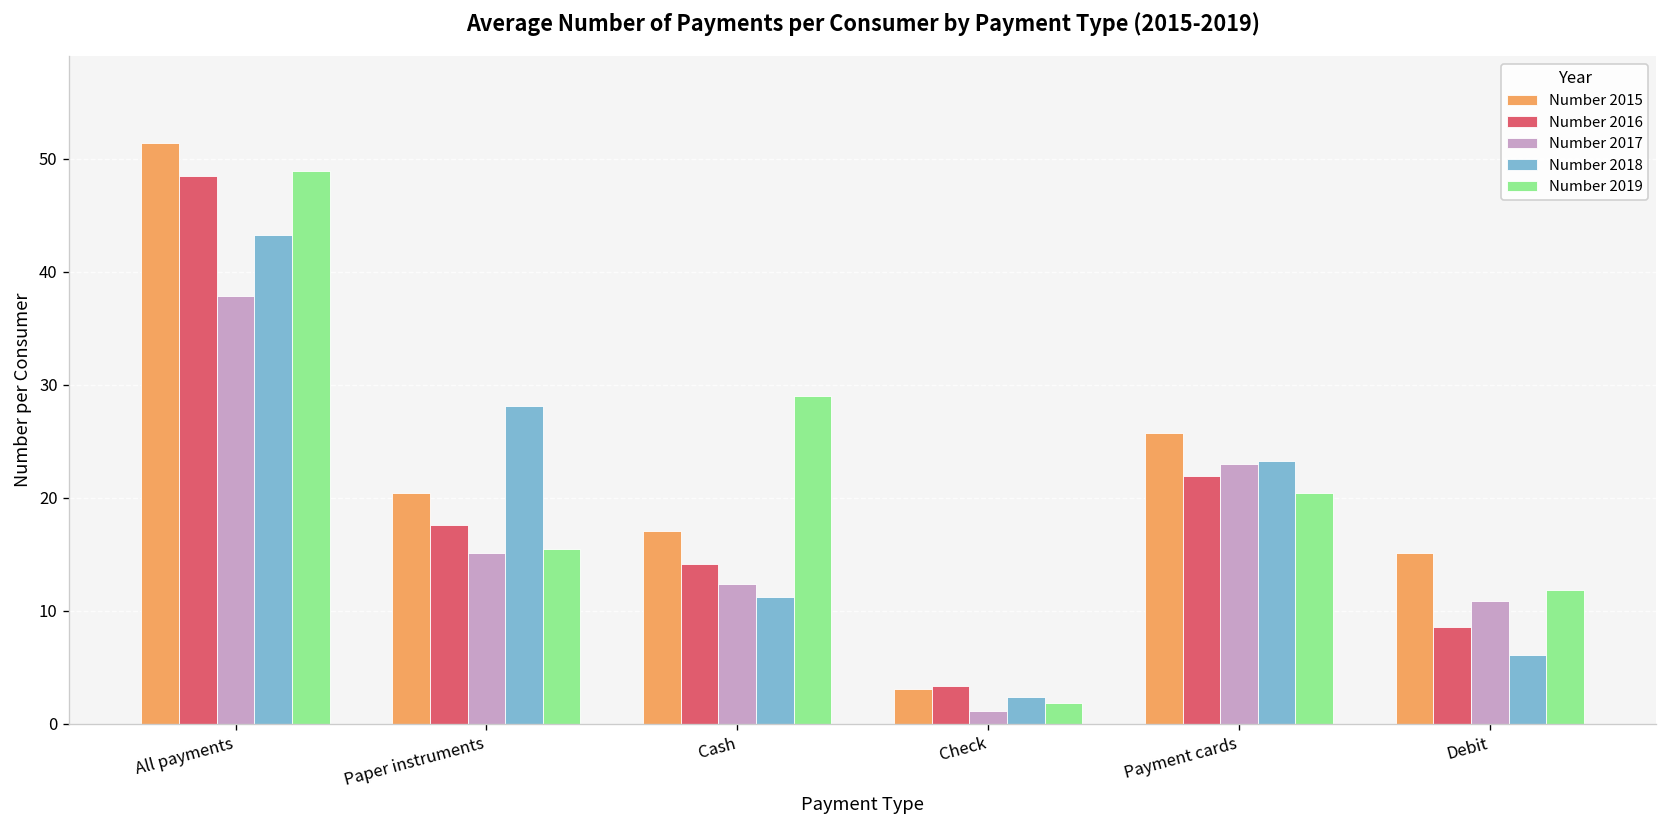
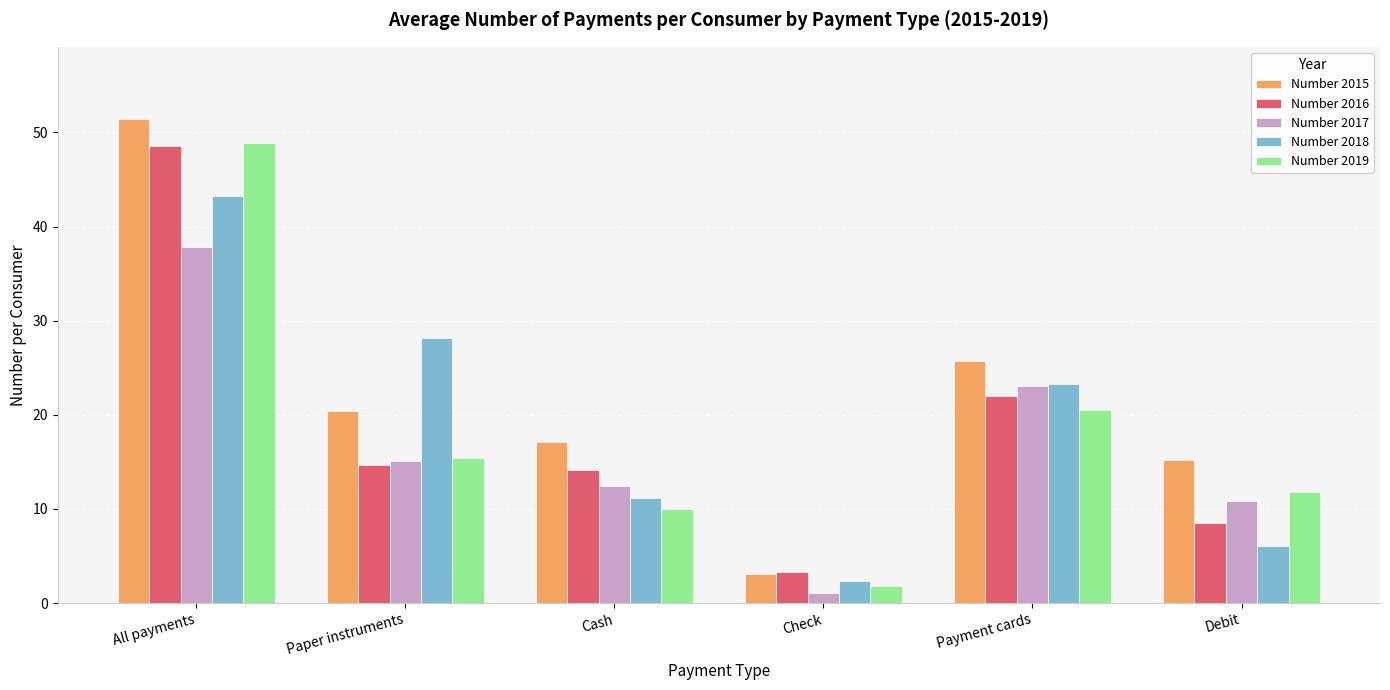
  {
    "Number 2015": {
      "All payments": 51,
      "Paper instruments": 20,
      "Cash": 17,
      "Check": 3,
      "Payment cards": 26,
      "Debit": 15
    },
    "Number 2016": {
      "All payments": 49,
-     "Paper instruments": 18,
+     "Paper instruments": 15,
      "Cash": 14,
      "Check": 3,
      "Payment cards": 22,
      "Debit": 9
    },
    "Number 2017": {
      "All payments": 38,
      "Paper instruments": 15,
      "Cash": 12,
      "Check": 1,
      "Payment cards": 23,
      "Debit": 11
    },
    "Number 2018": {
      "All payments": 43,
      "Paper instruments": 28,
      "Cash": 11,
      "Check": 2,
      "Payment cards": 23,
      "Debit": 6
    },
    "Number 2019": {
      "All payments": 49,
      "Paper instruments": 15,
-     "Cash": 29,
+     "Cash": 10,
      "Check": 2,
      "Payment cards": 20,
      "Debit": 12
    }
  }
